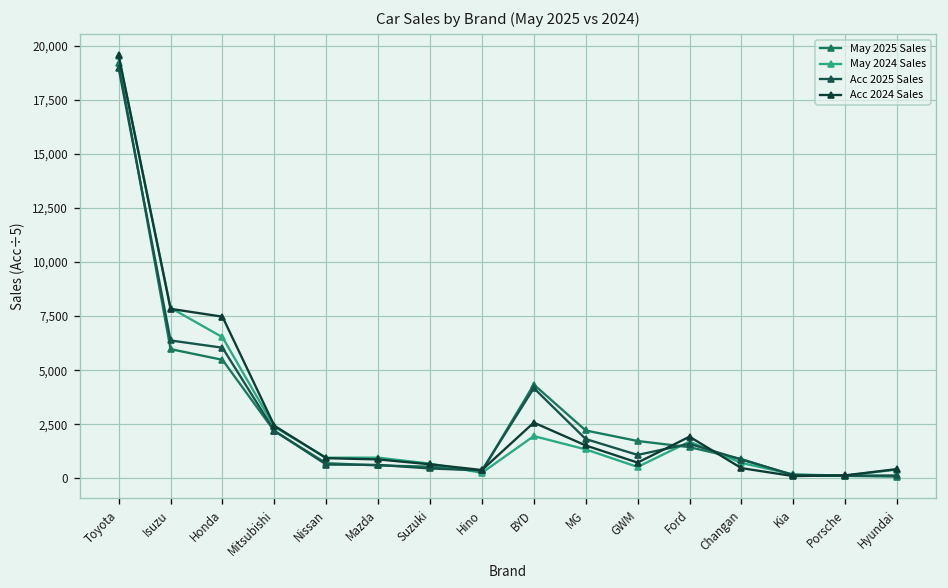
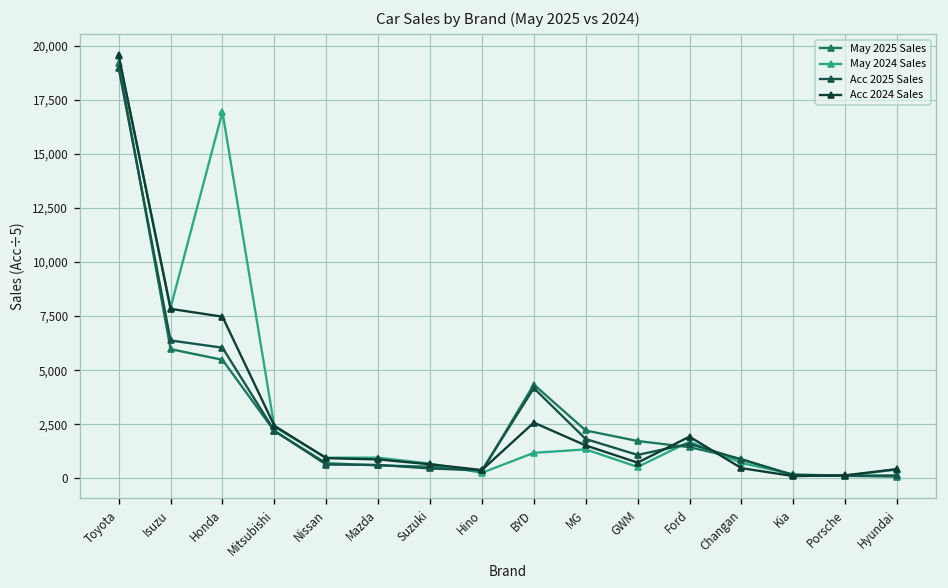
  {
    "May 2024 Sales": {
-     "Honda": "6,500",
-     "BYD": "2,000",
+     "Honda": "16,900",
+     "BYD": "1,200",
      "MG": "1,300",
      "GWM": "500",
      "Changan": "700"
    }
  }
